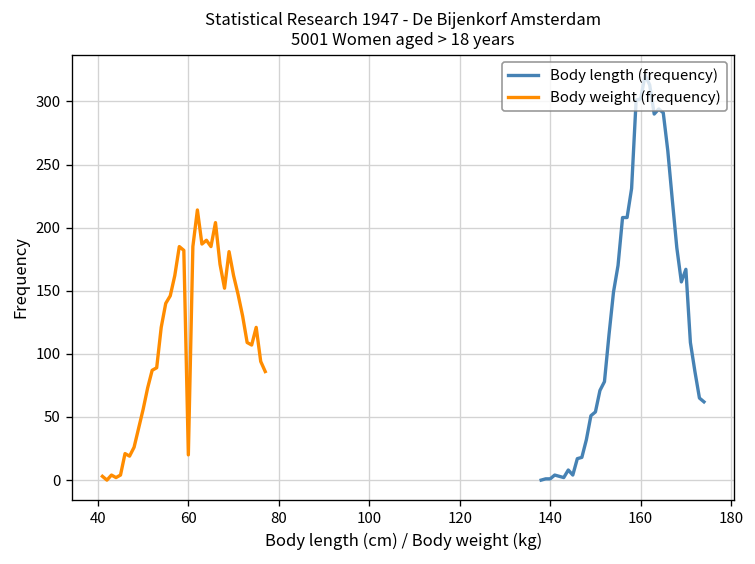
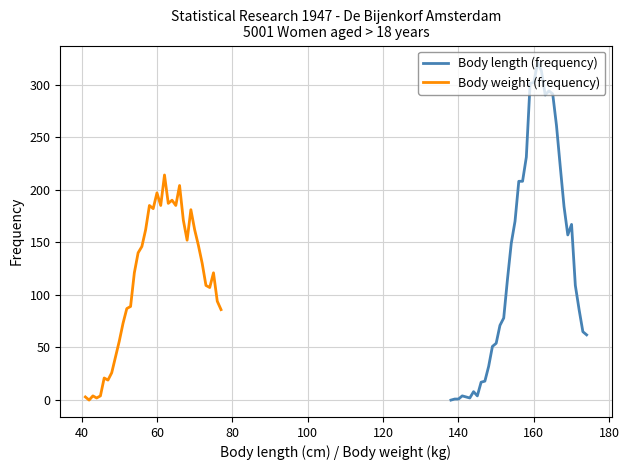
  {
    "Body length (frequency)": {
      "140": 1
    },
    "Body weight (frequency)": {
-     "60": 20
+     "60": 197
    }
  }
